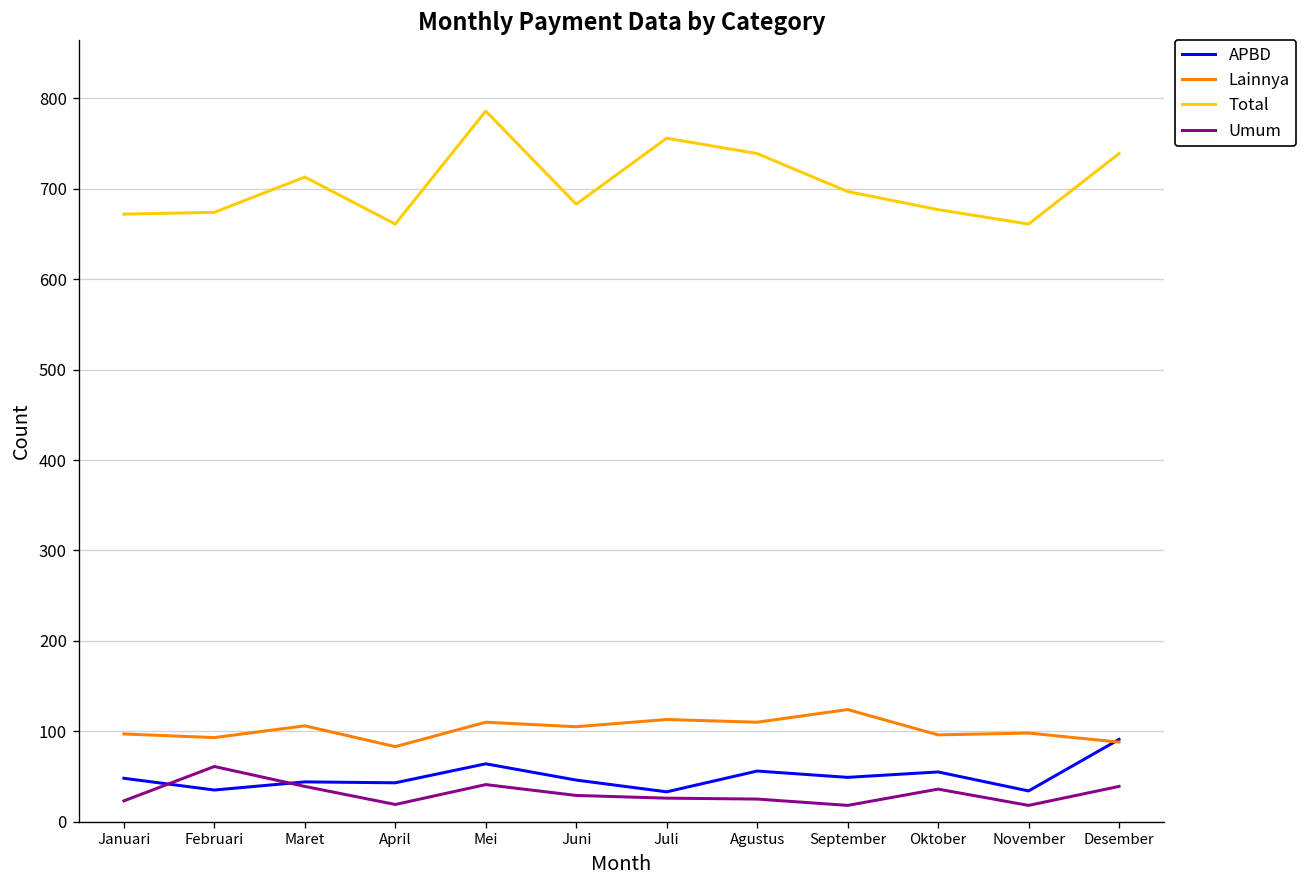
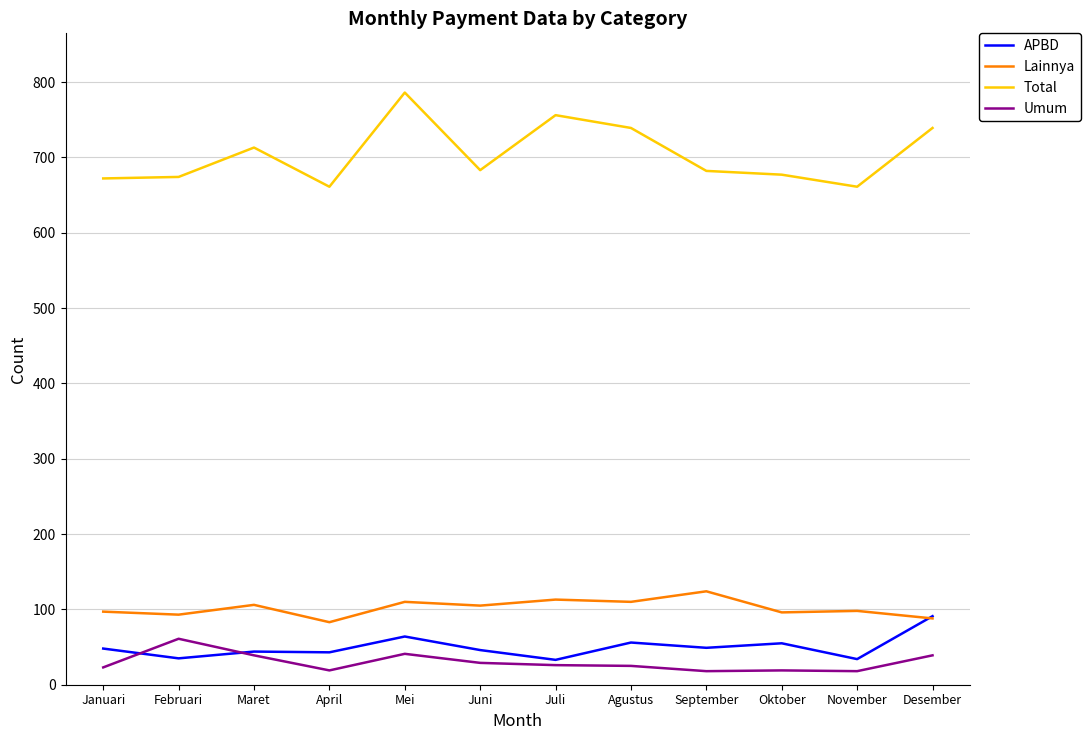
  {
    "APBD": {
      "Januari": 50,
      "Februari": 40,
      "Maret": 40,
      "April": 40,
      "Mei": 60,
      "Juni": 50,
      "Juli": 30,
      "Agustus": 60,
      "September": 50,
      "Oktober": 60,
      "November": 30
    },
    "Lainnya": {
      "Januari": 100,
      "Februari": 90,
      "Maret": 110,
      "April": 80,
      "Mei": 110,
      "Juni": 110,
      "Juli": 110,
      "Agustus": 110,
      "September": 120,
      "Oktober": 100,
      "November": 100
    },
    "Total": {
      "Januari": 670,
      "Februari": 670,
      "Maret": 710,
      "April": 660,
      "Mei": 790,
      "Juni": 680,
      "Juli": 760,
      "Agustus": 740,
-     "September": 700,
+     "September": 680,
      "Oktober": 680,
      "November": 660,
      "Desember": 740
    },
    "Umum": {
      "Januari": 20,
      "Februari": 60,
      "Maret": 40,
      "April": 20,
      "Mei": 40,
      "Juni": 30,
      "Juli": 30,
      "Agustus": 30,
      "September": 20,
-     "Oktober": 40,
+     "Oktober": 20,
      "November": 20,
      "Desember": 40
    }
  }
